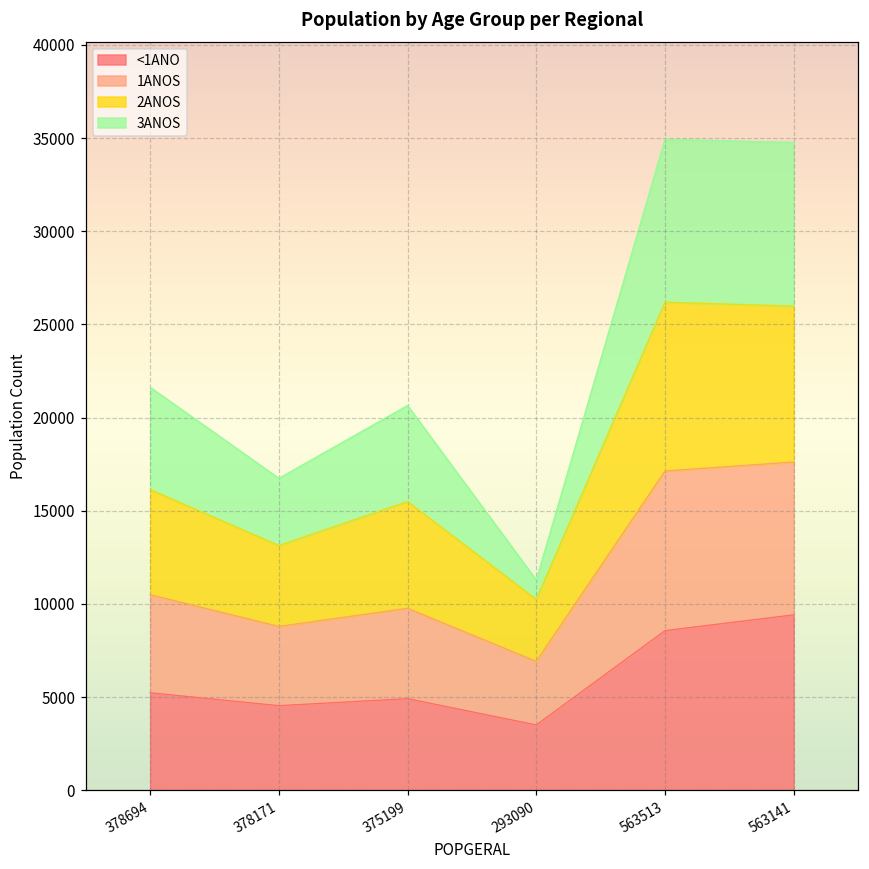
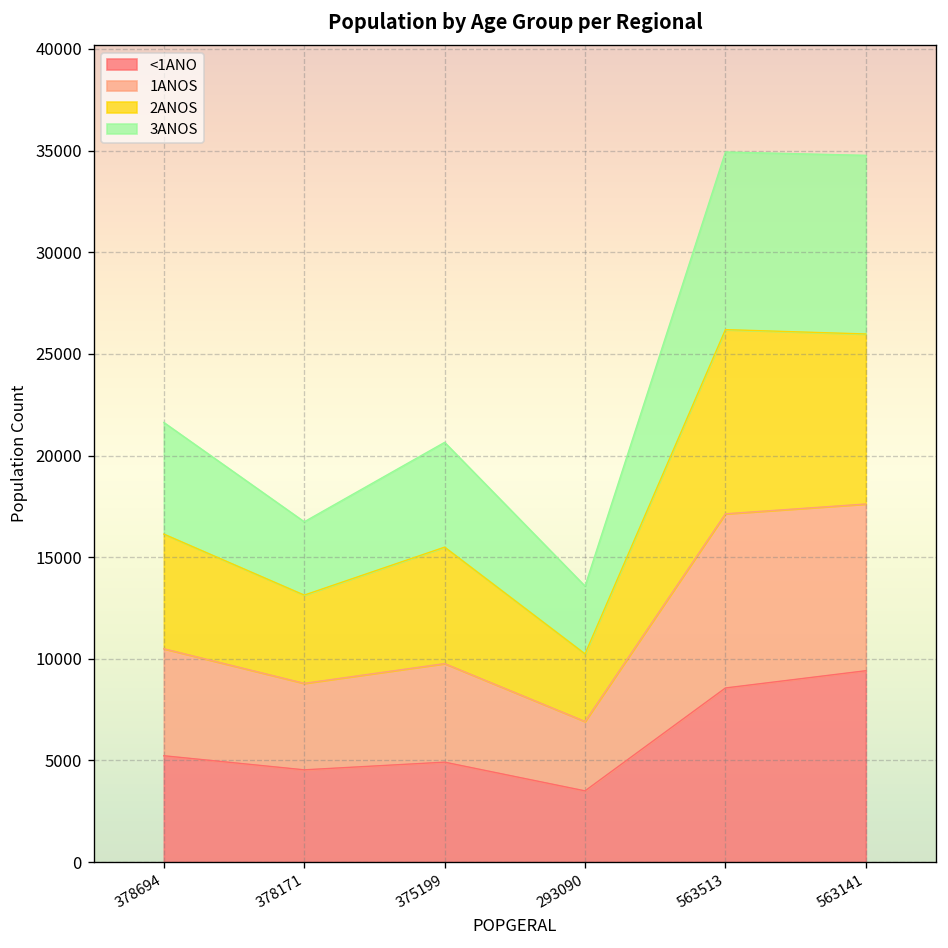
  {
    "2ANOS": {
      "378694": 5600,
      "378171": 4300,
      "375199": 5700,
      "293090": 3300,
      "563513": 9100,
      "563141": 8400
    },
    "3ANOS": {
      "378694": 5500,
      "378171": 3600,
      "375199": 5200,
-     "293090": 1000,
+     "293090": 3300,
      "563513": 8700,
      "563141": 8800
    }
  }
